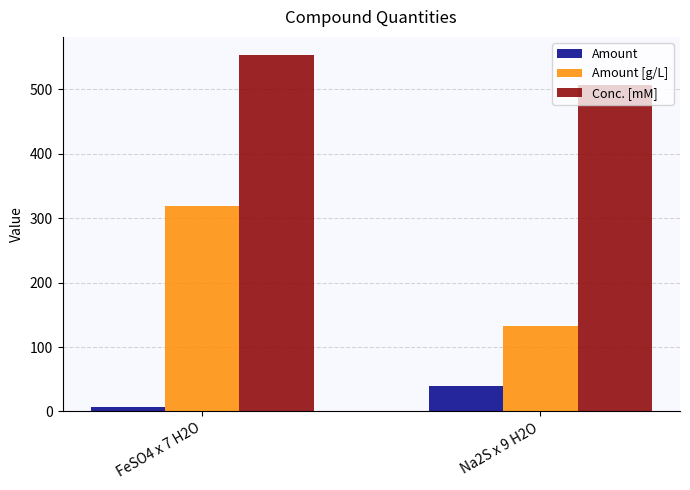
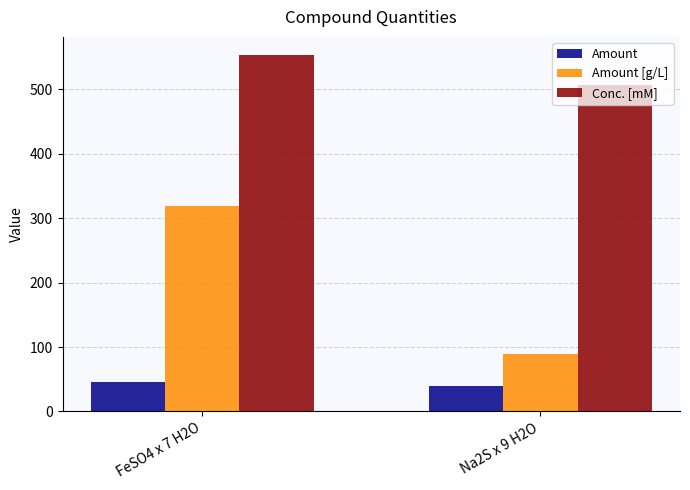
  {
    "Amount": {
-     "FeSO4 x 7 H2O": 10,
+     "FeSO4 x 7 H2O": 50,
      "Na2S x 9 H2O": 40
    },
    "Amount [g/L]": {
      "FeSO4 x 7 H2O": 320,
-     "Na2S x 9 H2O": 130
+     "Na2S x 9 H2O": 90
    },
    "Conc. [mM]": {
      "FeSO4 x 7 H2O": 550
    }
  }
